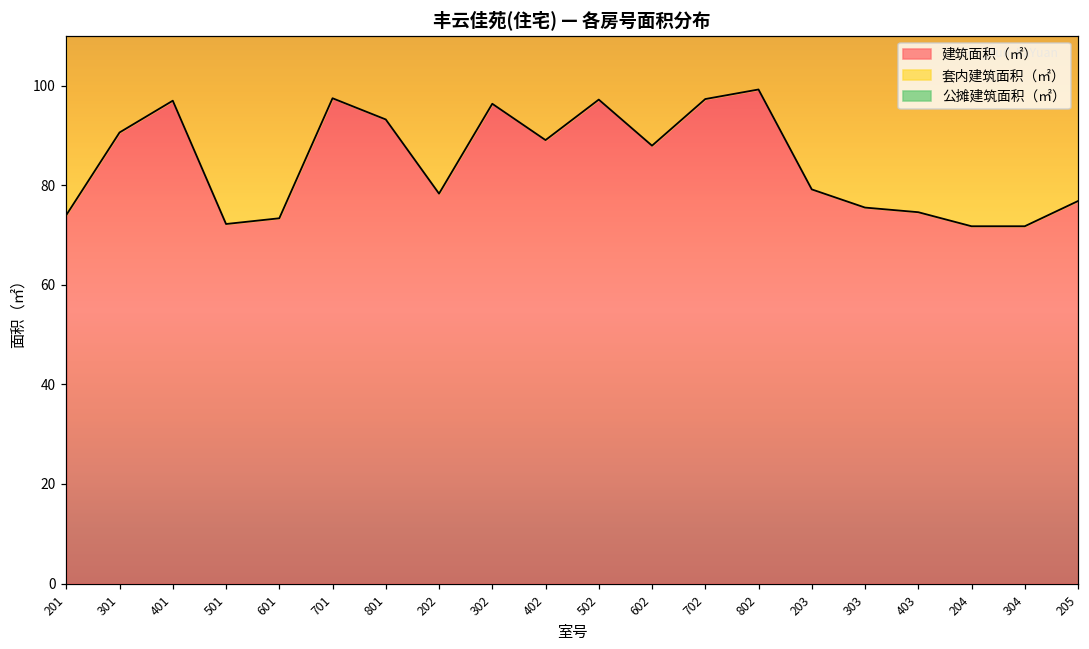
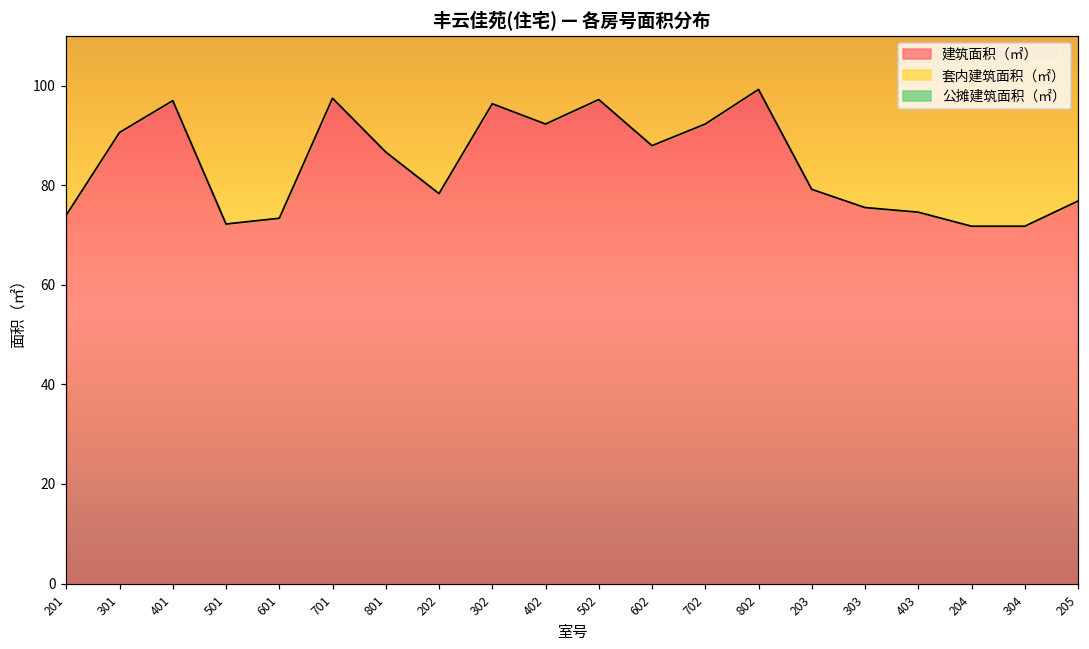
  {
    "建筑面积（㎡）": {
      "201": 74,
      "301": 91,
      "401": 97,
      "501": 72,
      "601": 73,
      "701": 97,
-     "801": 93,
+     "801": 87,
      "202": 78,
      "302": 96,
-     "402": 89,
+     "402": 92,
      "502": 97,
      "602": 88,
-     "702": 97,
+     "702": 92,
      "802": 99,
      "203": 79,
      "303": 75,
      "403": 75,
      "204": 72,
      "304": 72,
      "205": 77
    }
  }
